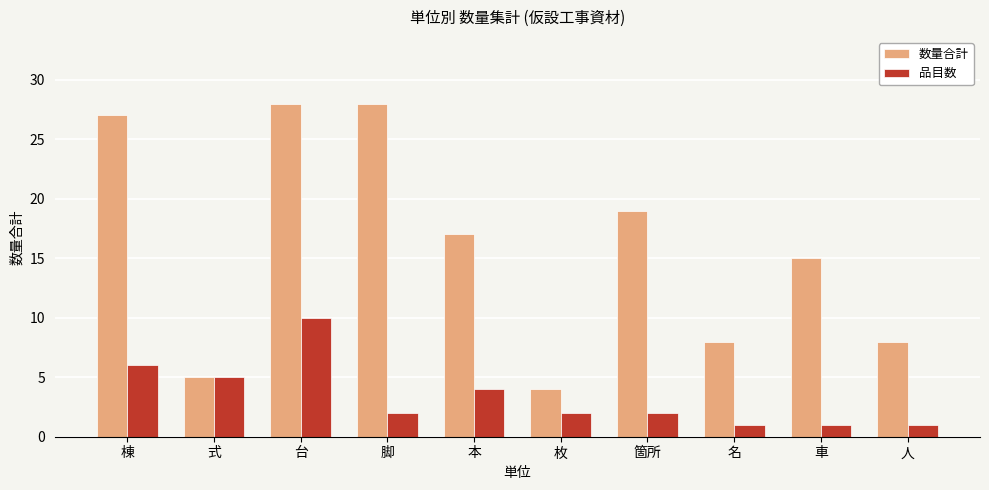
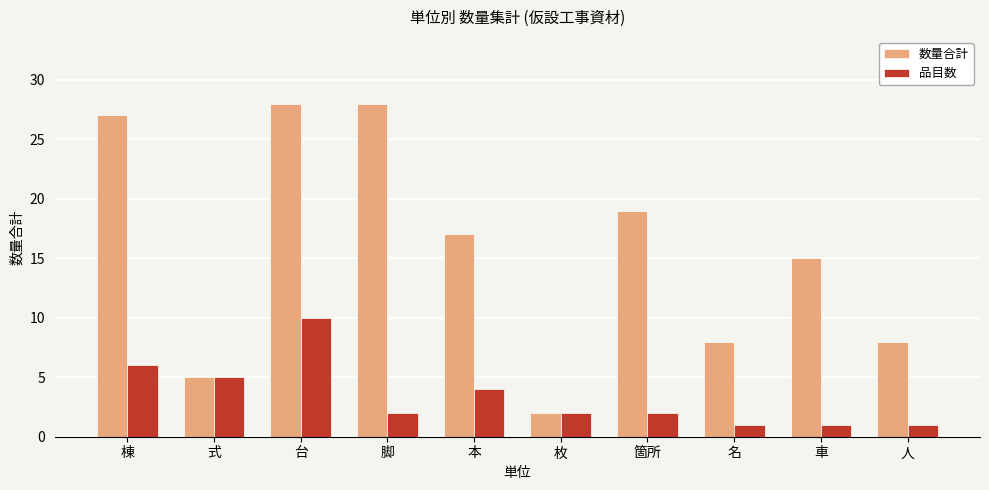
  {
    "数量合計": {
      "棟": 27,
      "式": 5,
      "台": 28,
      "脚": 28,
      "本": 17,
-     "枚": 4,
+     "枚": 2,
      "箇所": 19,
      "名": 8,
      "車": 15,
      "人": 8
    },
    "品目数": {
      "棟": 6,
      "式": 5,
      "台": 10,
      "脚": 2,
      "本": 4,
      "枚": 2,
      "箇所": 2,
      "名": 1,
      "車": 1,
      "人": 1
    }
  }
